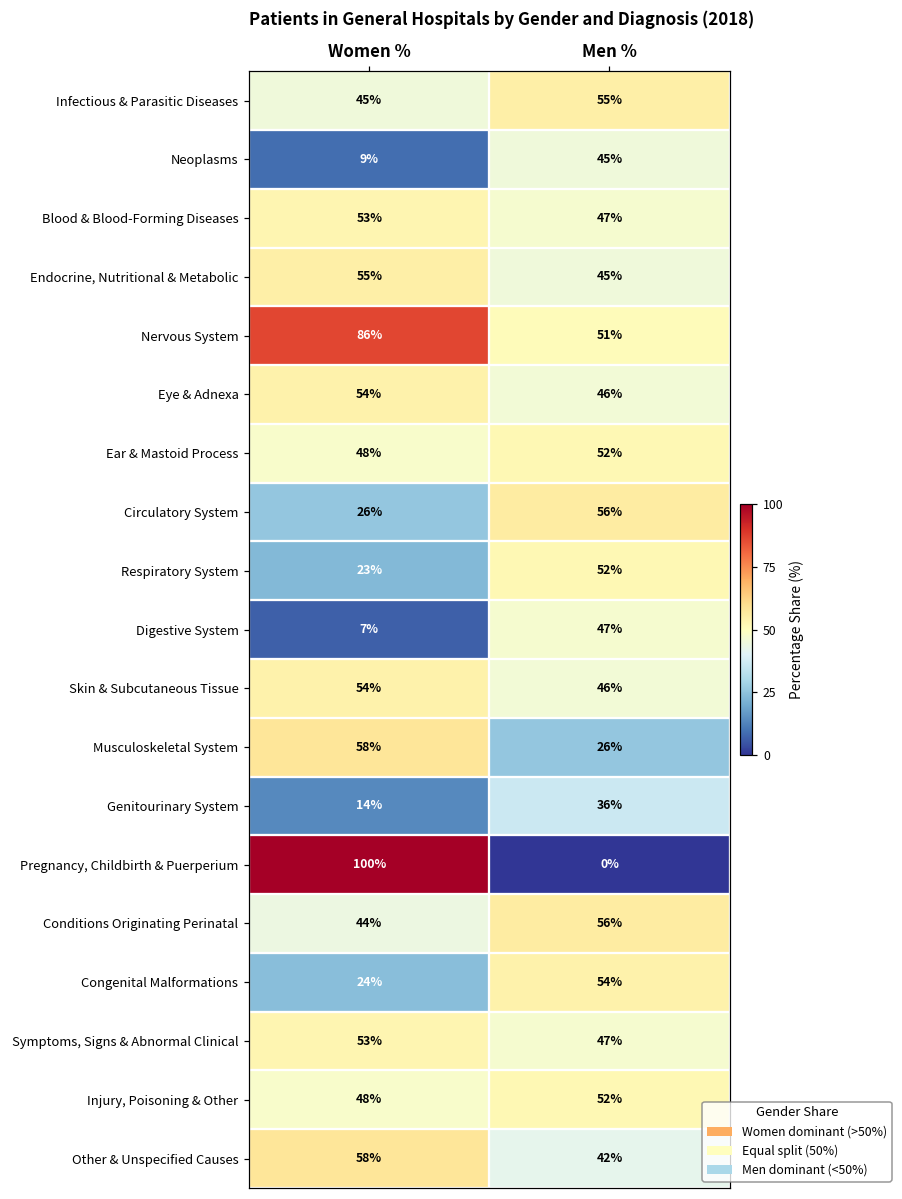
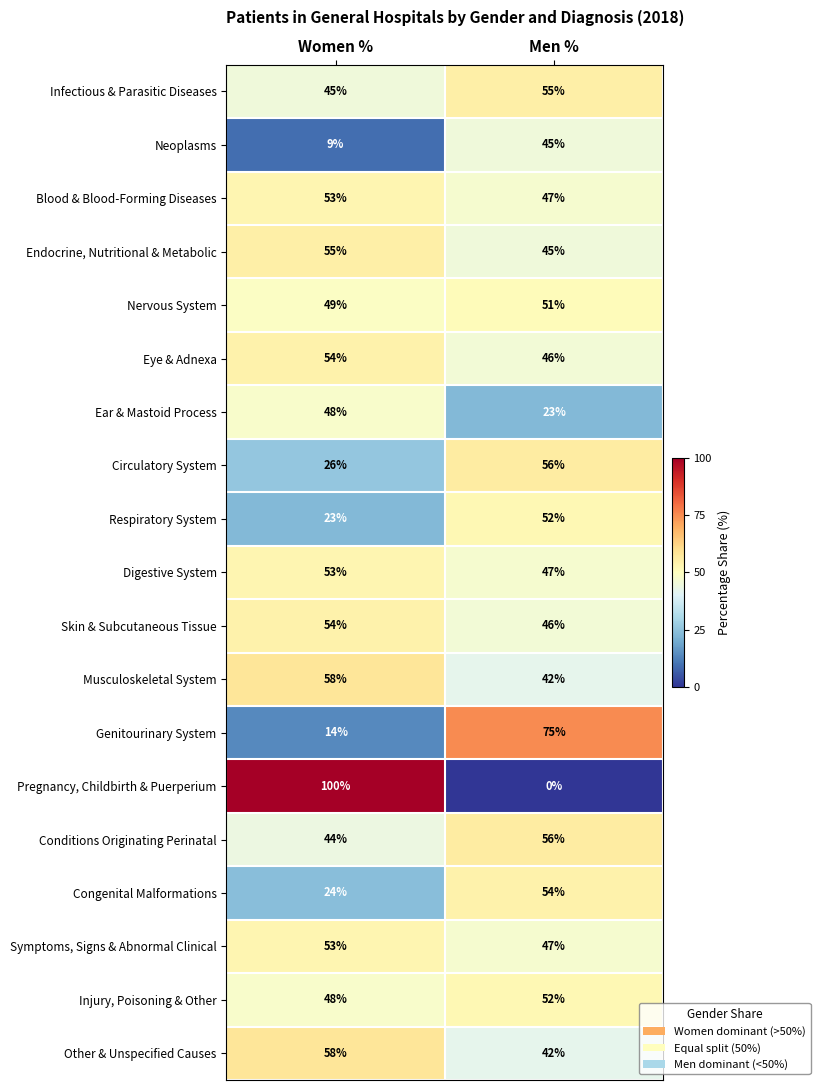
  {
    "Infectious & Parasitic Diseases": {
      "Women %": "45%",
      "Men %": "55%"
    },
    "Neoplasms": {
      "Women %": "9%",
      "Men %": "45%"
    },
    "Blood & Blood-Forming Diseases": {
      "Women %": "53%",
      "Men %": "47%"
    },
    "Endocrine, Nutritional & Metabolic": {
      "Women %": "55%",
      "Men %": "45%"
    },
    "Nervous System": {
-     "Women %": "86%",
+     "Women %": "49%",
      "Men %": "51%"
    },
    "Eye & Adnexa": {
      "Women %": "54%",
      "Men %": "46%"
    },
    "Ear & Mastoid Process": {
      "Women %": "48%",
-     "Men %": "52%"
+     "Men %": "23%"
    },
    "Circulatory System": {
      "Women %": "26%",
      "Men %": "56%"
    },
    "Respiratory System": {
      "Women %": "23%",
      "Men %": "52%"
    },
    "Digestive System": {
-     "Women %": "7%",
+     "Women %": "53%",
      "Men %": "47%"
    },
    "Skin & Subcutaneous Tissue": {
      "Women %": "54%",
      "Men %": "46%"
    },
    "Musculoskeletal System": {
      "Women %": "58%",
-     "Men %": "26%"
+     "Men %": "42%"
    },
    "Genitourinary System": {
      "Women %": "14%",
-     "Men %": "36%"
+     "Men %": "75%"
    },
    "Pregnancy, Childbirth & Puerperium": {
      "Women %": "100%",
      "Men %": "0%"
    },
    "Conditions Originating Perinatal": {
      "Women %": "44%",
      "Men %": "56%"
    },
    "Congenital Malformations": {
      "Women %": "24%",
      "Men %": "54%"
    },
    "Symptoms, Signs & Abnormal Clinical": {
      "Women %": "53%",
      "Men %": "47%"
    },
    "Injury, Poisoning & Other": {
      "Women %": "48%",
      "Men %": "52%"
    },
    "Other & Unspecified Causes": {
      "Women %": "58%",
      "Men %": "42%"
    }
  }
